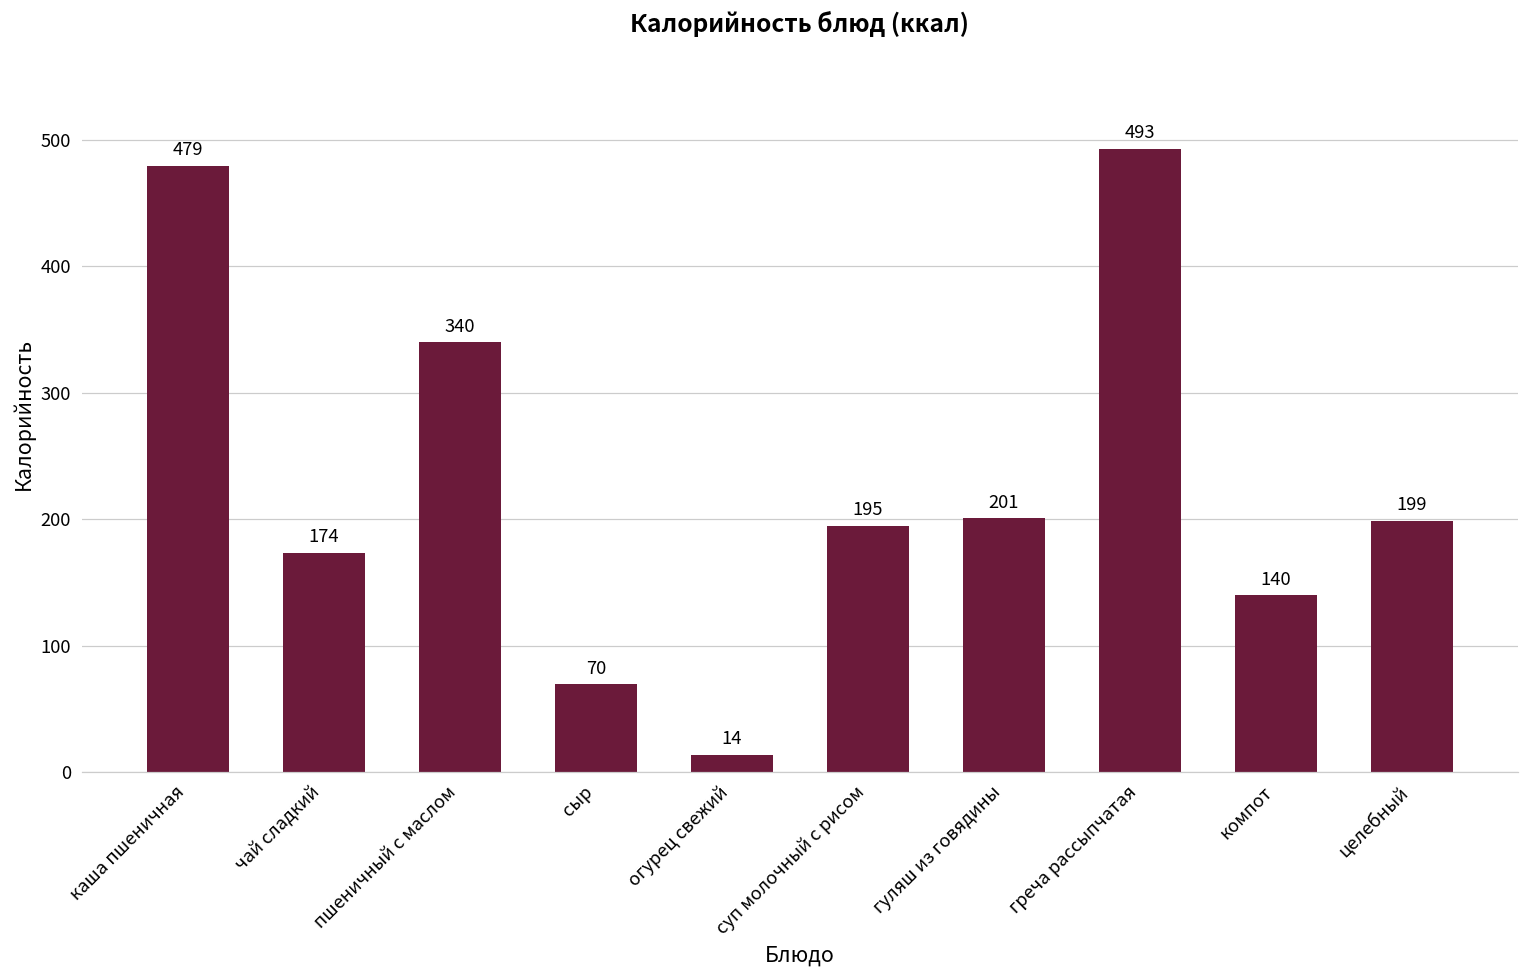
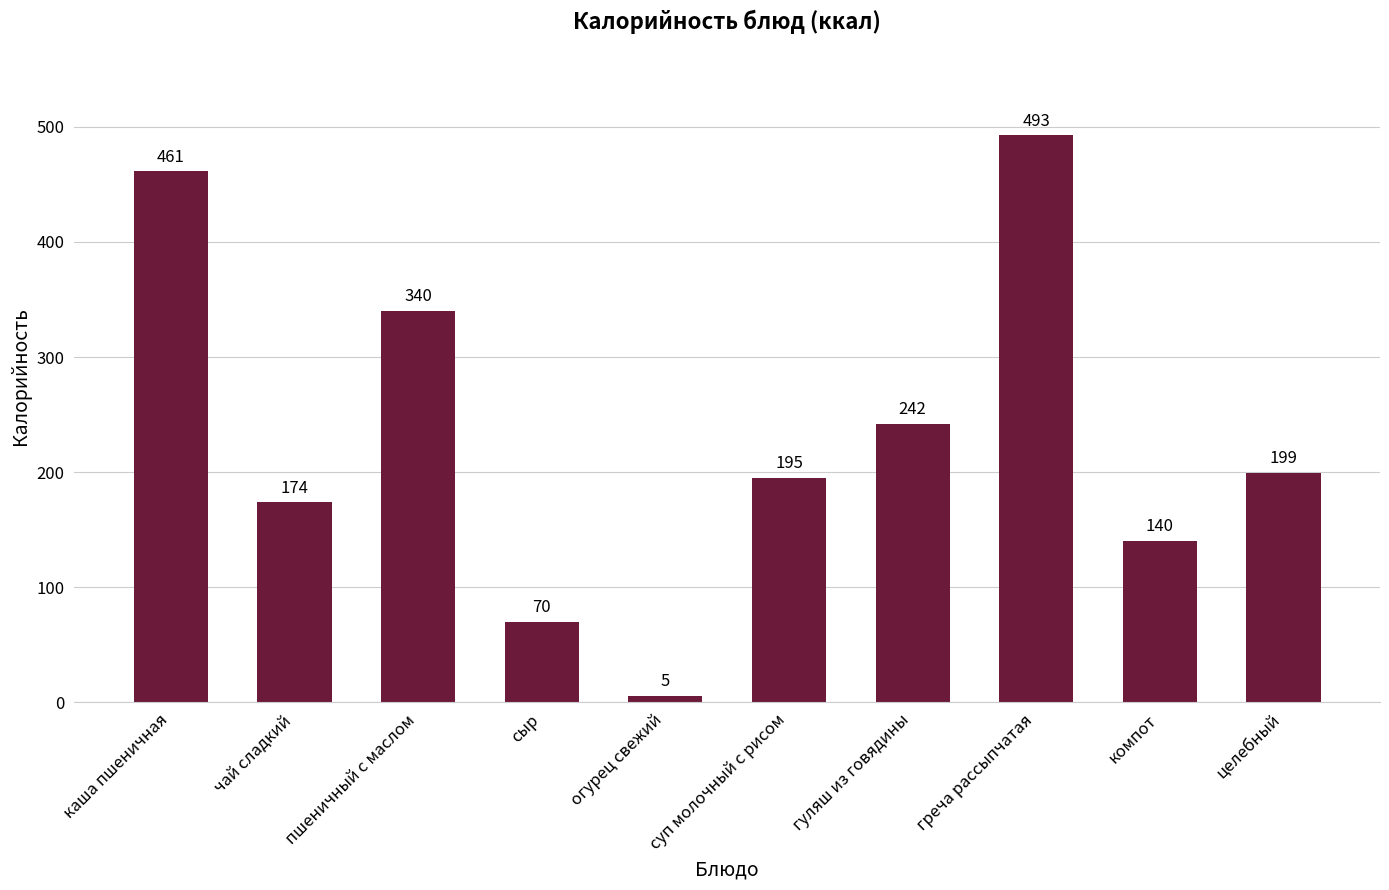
  {
-   "каша пшеничная": 479,
+   "каша пшеничная": 461,
    "чай сладкий": 174,
    "пшеничный с маслом": 340,
    "сыр": 70,
-   "огурец свежий": 14,
+   "огурец свежий": 5,
    "суп молочный с рисом": 195,
-   "гуляш из говядины": 201,
+   "гуляш из говядины": 242,
    "греча рассыпчатая": 493,
    "компот": 140,
    "целебный": 199
  }
